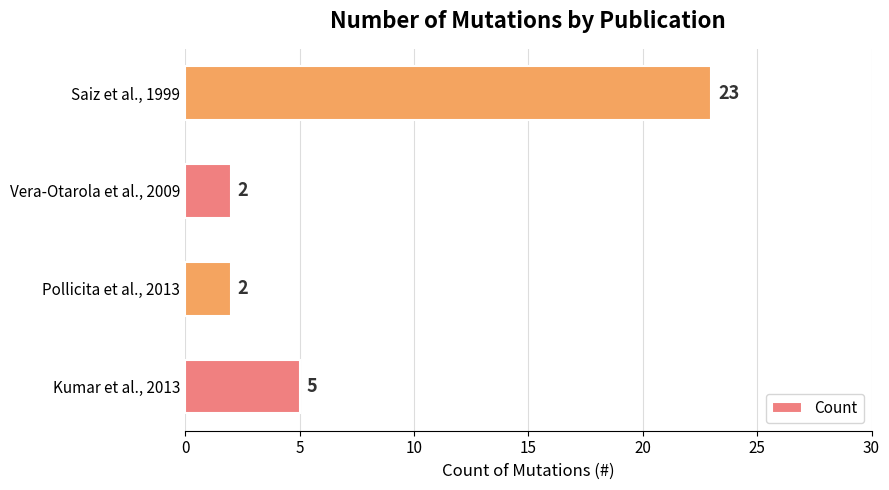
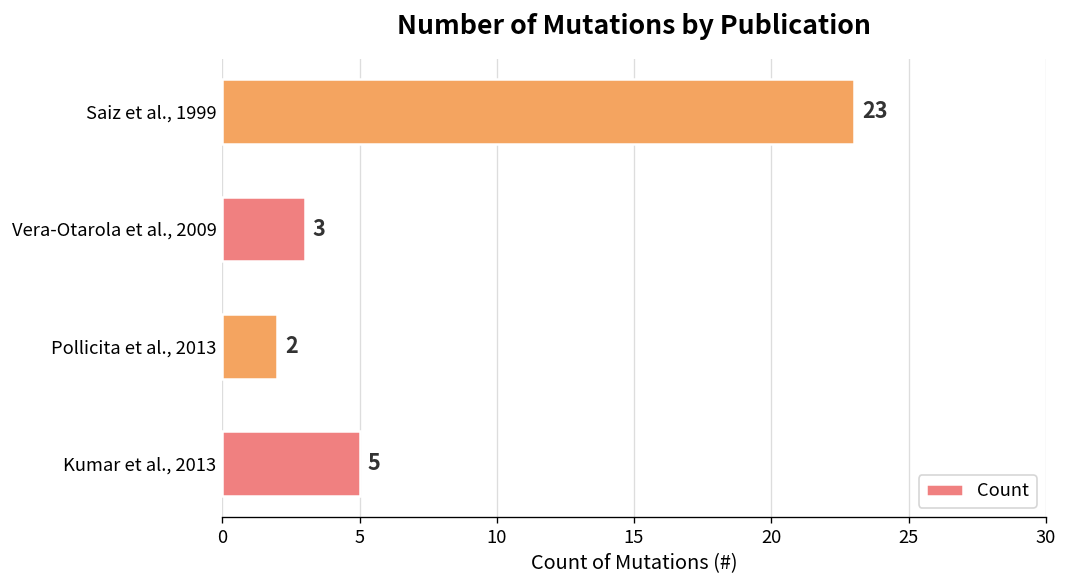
  {
    "Saiz et al., 1999": 23,
-   "Vera-Otarola et al., 2009": 2,
+   "Vera-Otarola et al., 2009": 3,
    "Pollicita et al., 2013": 2,
    "Kumar et al., 2013": 5
  }
